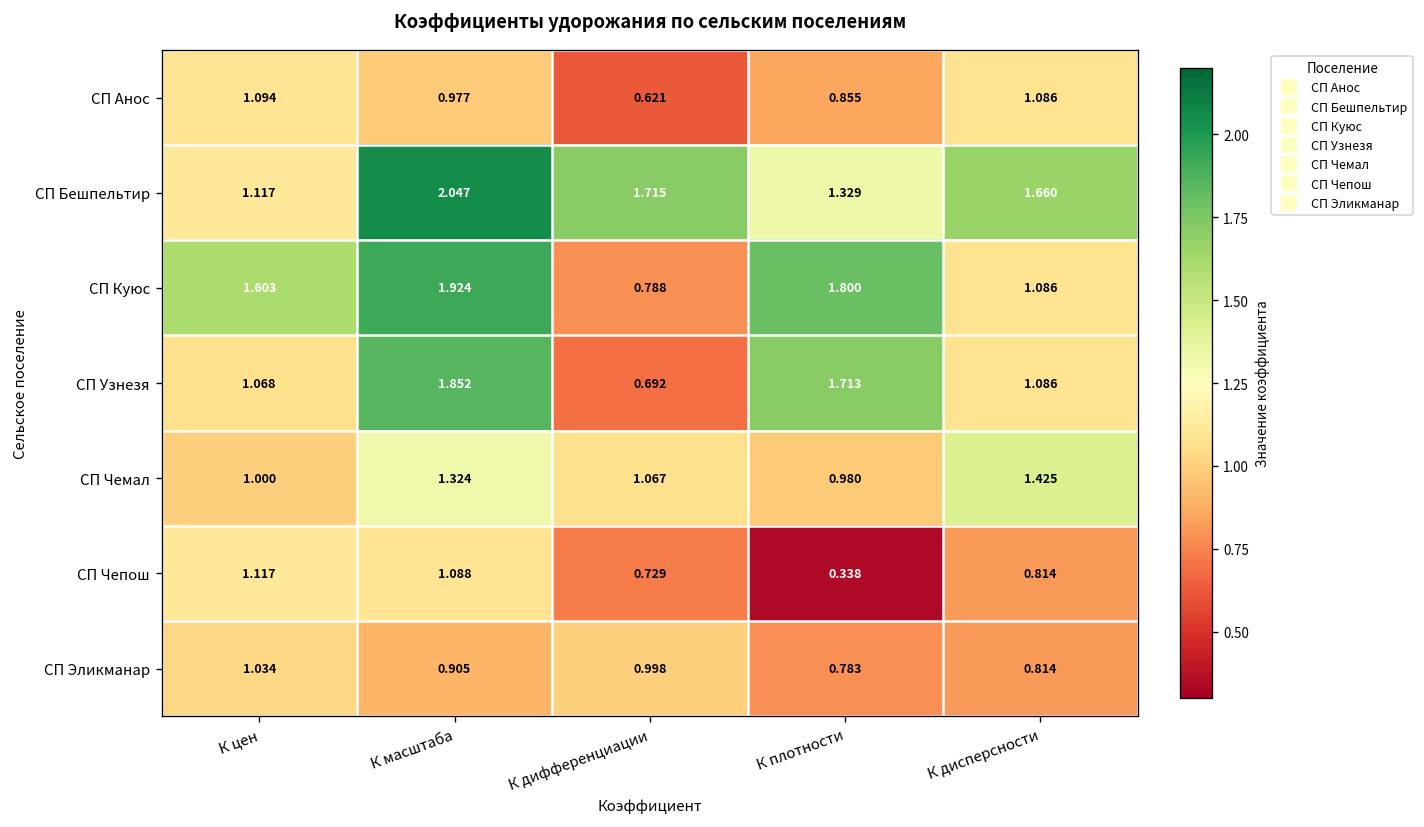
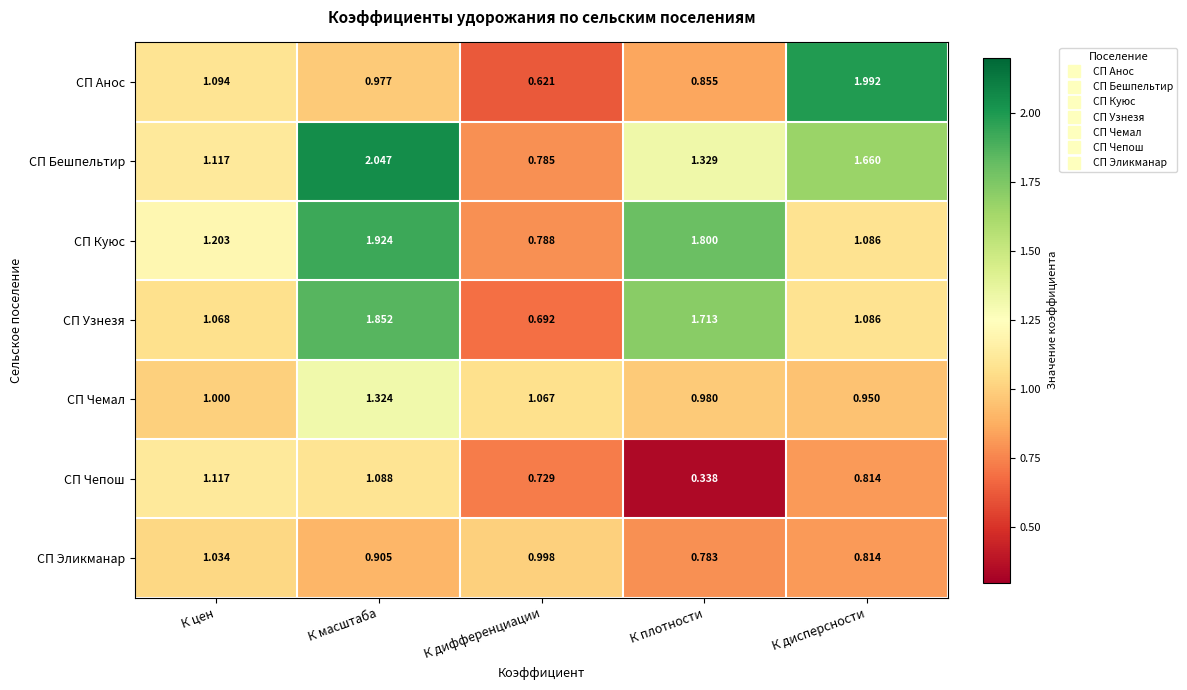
  {
    "СП Анос": {
      "К цен": 1.094,
      "К масштаба": 0.977,
      "К дифференциации": 0.621,
      "К плотности": 0.855,
-     "К дисперсности": 1.086
+     "К дисперсности": 1.992
    },
    "СП Бешпельтир": {
      "К цен": 1.117,
      "К масштаба": 2.047,
-     "К дифференциации": 1.715,
+     "К дифференциации": 0.785,
      "К плотности": 1.329,
      "К дисперсности": 1.660
    },
    "СП Куюс": {
-     "К цен": 1.603,
+     "К цен": 1.203,
      "К масштаба": 1.924,
      "К дифференциации": 0.788,
      "К плотности": 1.800,
      "К дисперсности": 1.086
    },
    "СП Узнезя": {
      "К цен": 1.068,
      "К масштаба": 1.852,
      "К дифференциации": 0.692,
      "К плотности": 1.713,
      "К дисперсности": 1.086
    },
    "СП Чемал": {
      "К цен": 1.000,
      "К масштаба": 1.324,
      "К дифференциации": 1.067,
      "К плотности": 0.980,
-     "К дисперсности": 1.425
+     "К дисперсности": 0.950
    },
    "СП Чепош": {
      "К цен": 1.117,
      "К масштаба": 1.088,
      "К дифференциации": 0.729,
      "К плотности": 0.338,
      "К дисперсности": 0.814
    },
    "СП Эликманар": {
      "К цен": 1.034,
      "К масштаба": 0.905,
      "К дифференциации": 0.998,
      "К плотности": 0.783,
      "К дисперсности": 0.814
    }
  }
